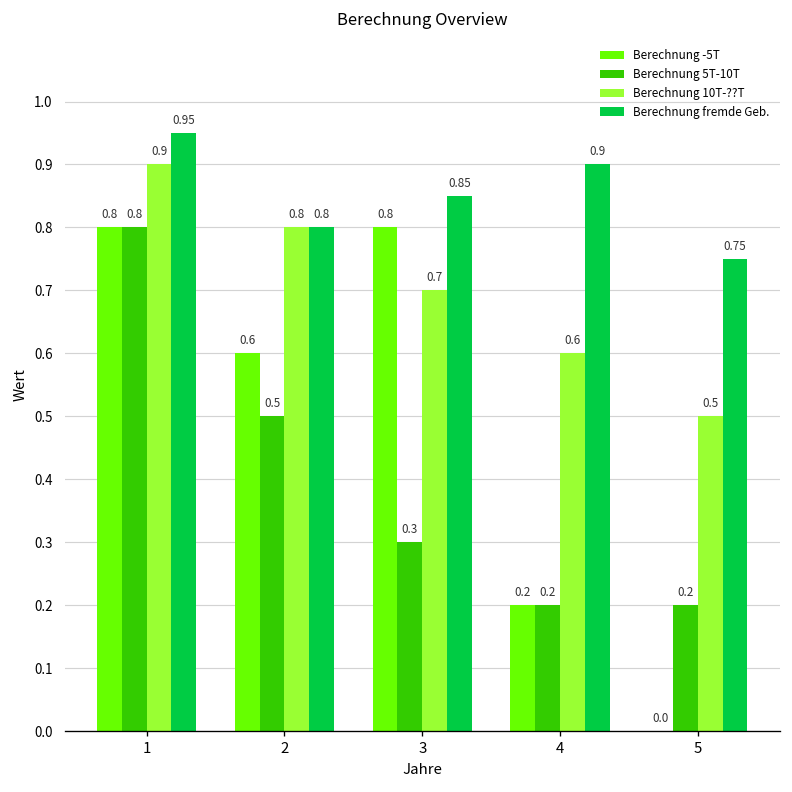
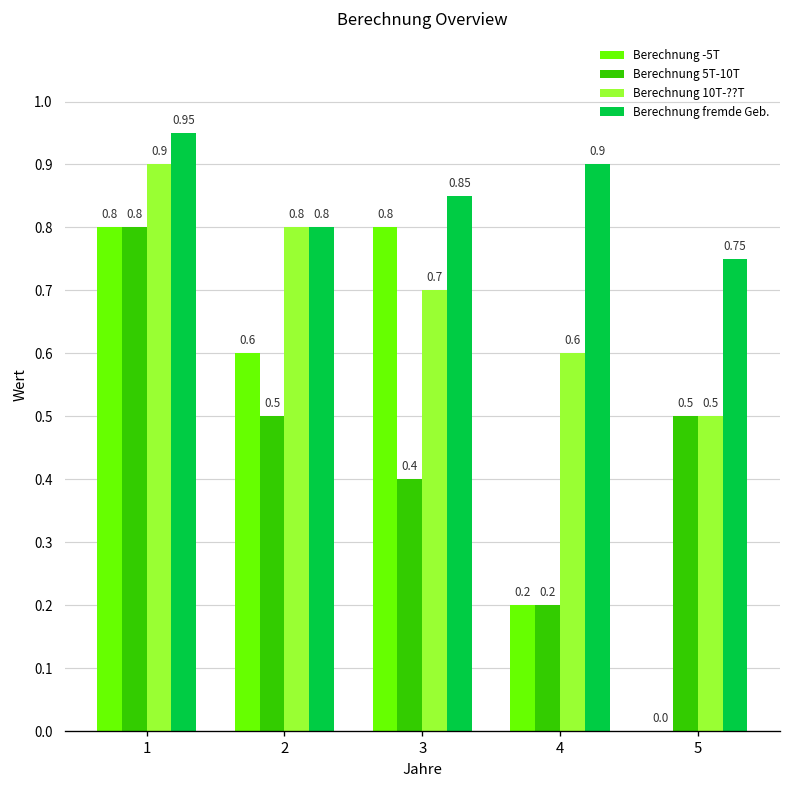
  {
    "Berechnung -5T": {
      "1": 0.8,
      "2": 0.6,
      "3": 0.8,
      "4": 0.2,
      "5": 0.0
    },
    "Berechnung 5T-10T": {
      "1": 0.8,
      "2": 0.5,
-     "3": 0.3,
+     "3": 0.4,
      "4": 0.2,
-     "5": 0.2
+     "5": 0.5
    },
    "Berechnung 10T-??T": {
      "1": 0.9,
      "2": 0.8,
      "3": 0.7,
      "4": 0.6,
      "5": 0.5
    },
    "Berechnung fremde Geb.": {
      "1": 0.95,
      "2": 0.8,
      "3": 0.85,
      "4": 0.9,
      "5": 0.75
    }
  }
